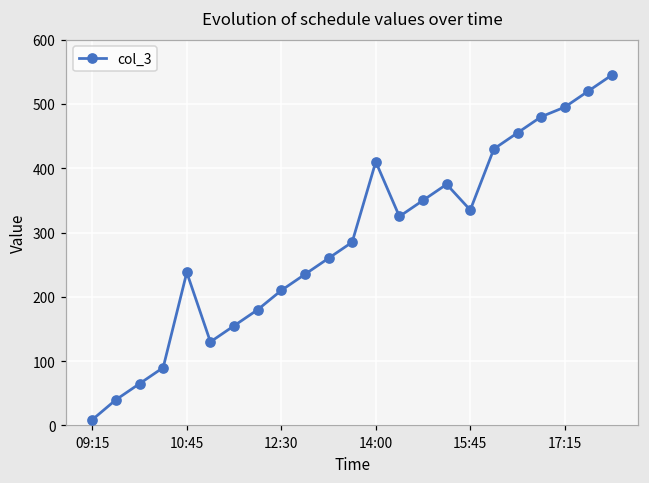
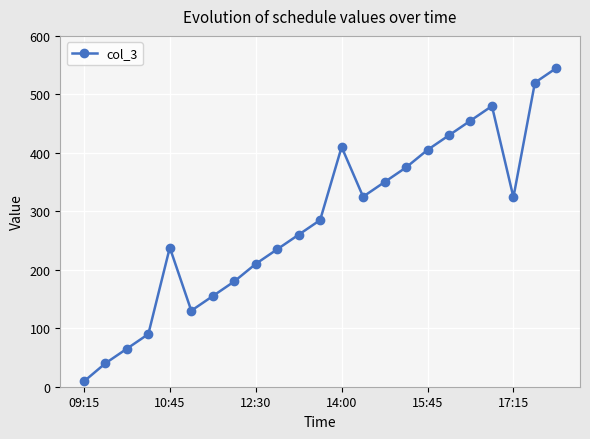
  {
    "09:15": 10,
    "10:45": 240,
    "12:30": 210,
    "14:00": 410,
-   "15:45": 340,
-   "17:15": 500
+   "15:45": 410,
+   "17:15": 320
  }
